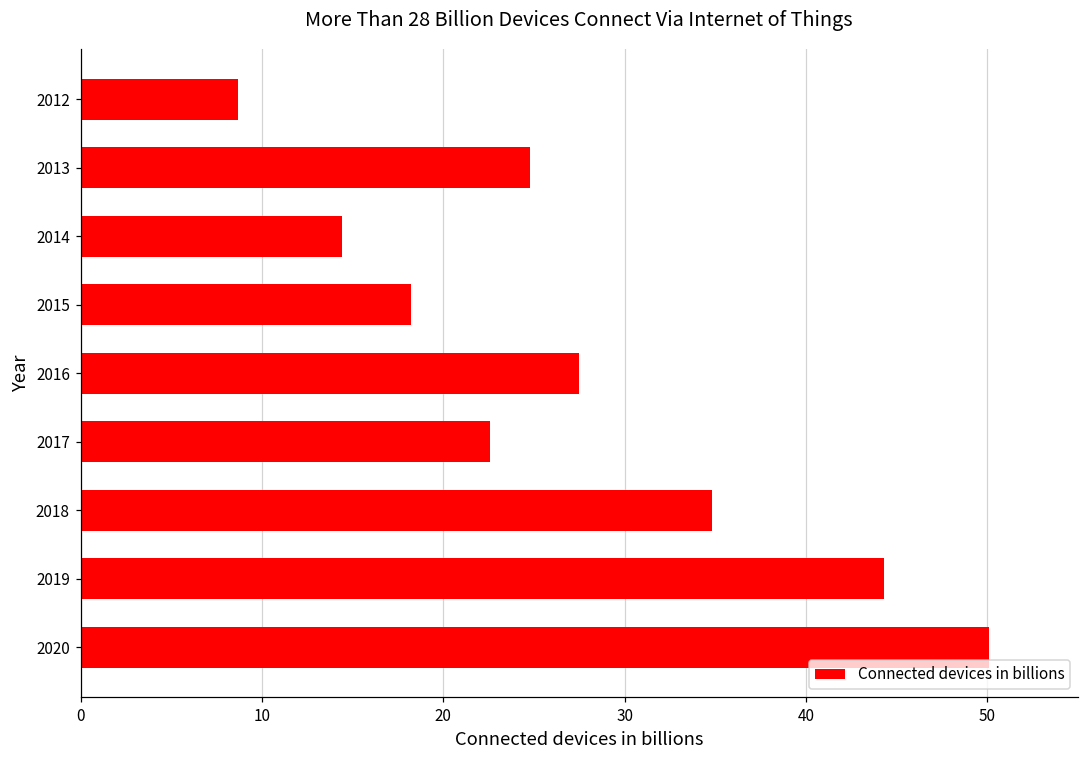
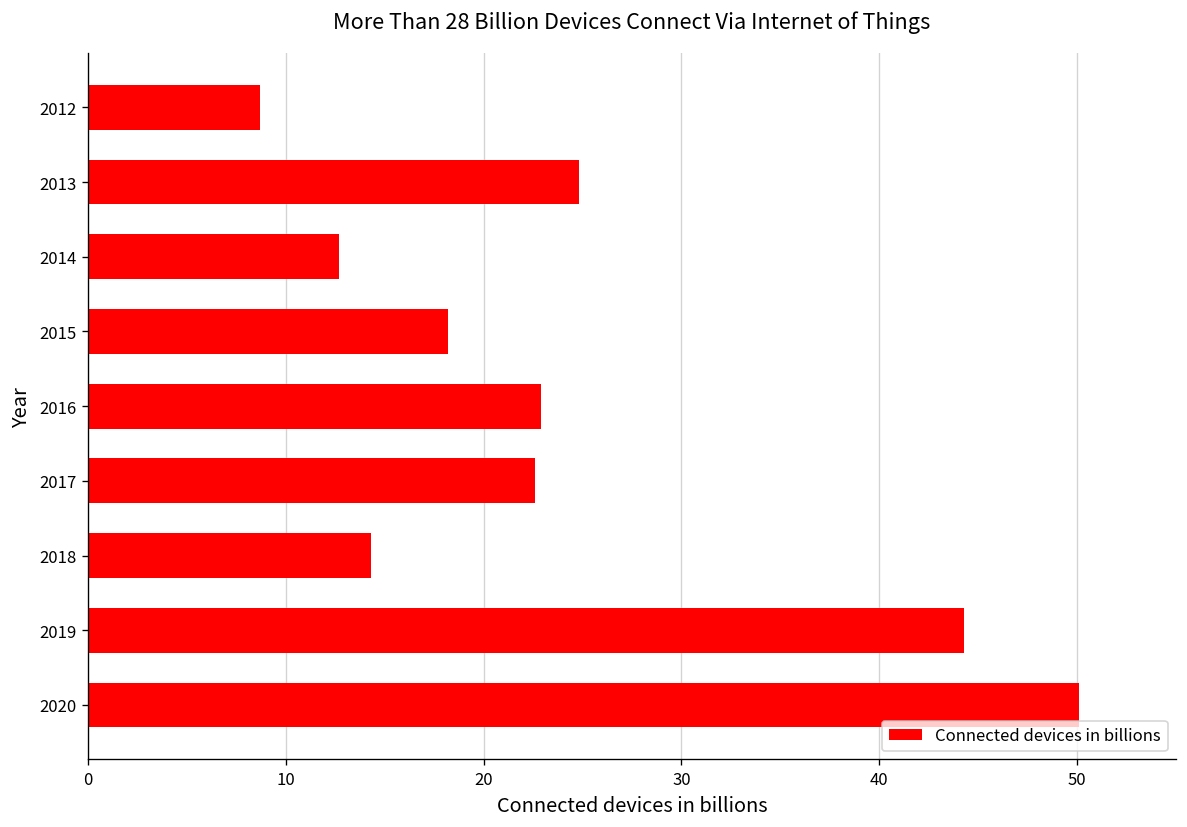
  {
    "2012": 8.7,
    "2013": 24.8,
-   "2014": 14.4,
+   "2014": 12.7,
    "2015": 18.2,
-   "2016": 27.5,
+   "2016": 22.9,
    "2017": 22.6,
-   "2018": 34.8,
+   "2018": 14.3,
    "2019": 44.3,
    "2020": 50.1
  }
